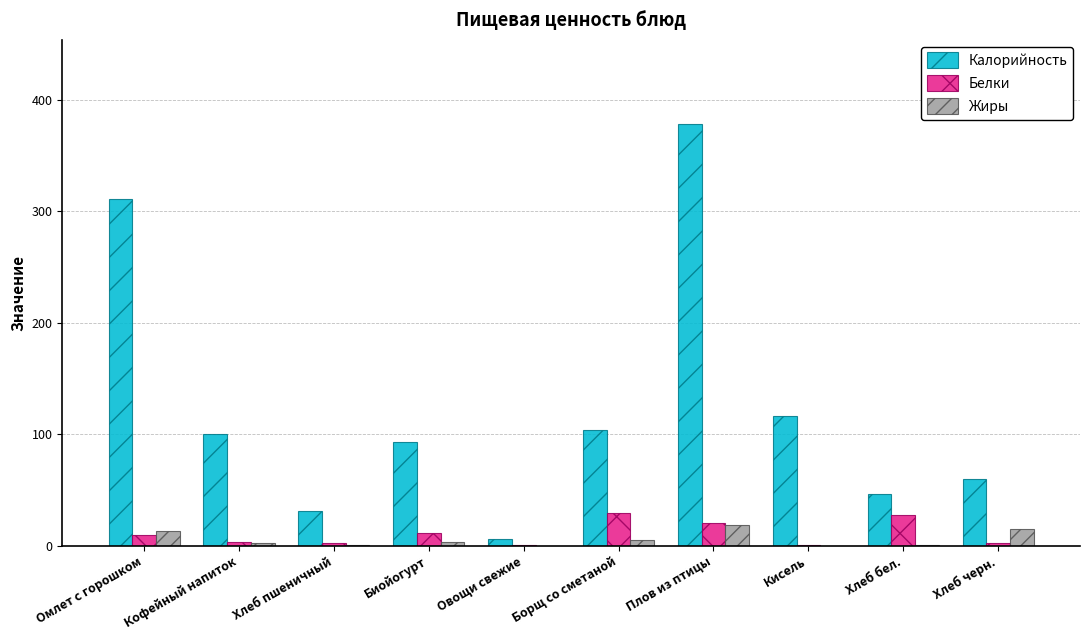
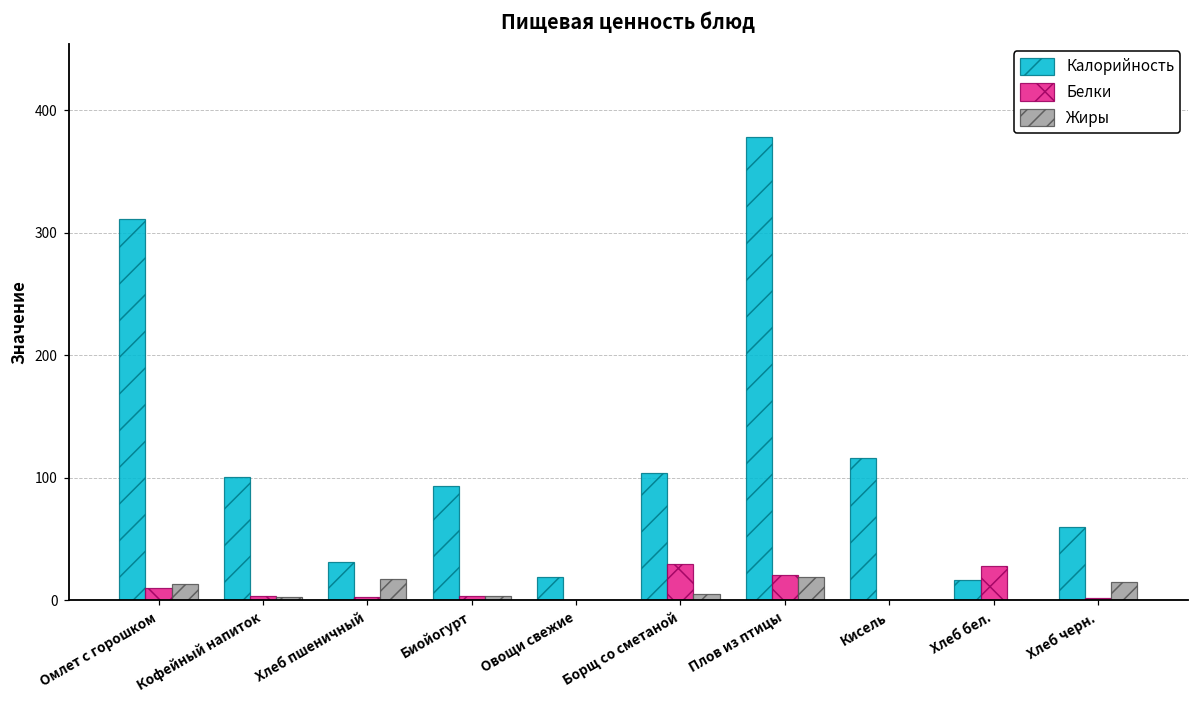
  {
    "Калорийность": {
      "Омлет с горошком": 311,
      "Кофейный напиток": 101,
      "Хлеб пшеничный": 31,
      "Биойогурт": 93,
-     "Овощи свежие": 6,
+     "Овощи свежие": 19,
      "Борщ со сметаной": 104,
      "Плов из птицы": 378,
      "Кисель": 116,
-     "Хлеб бел.": 47,
+     "Хлеб бел.": 16,
      "Хлеб черн.": 59
    },
    "Белки": {
      "Омлет с горошком": 10,
      "Кофейный напиток": 3,
      "Хлеб пшеничный": 2,
-     "Биойогурт": 12,
+     "Биойогурт": 4,
      "Борщ со сметаной": 30,
      "Плов из птицы": 21,
      "Хлеб бел.": 28
    },
    "Жиры": {
      "Омлет с горошком": 13,
      "Кофейный напиток": 3,
-     "Хлеб пшеничный": 0,
+     "Хлеб пшеничный": 17,
      "Биойогурт": 3,
      "Борщ со сметаной": 5,
      "Плов из птицы": 19,
      "Хлеб черн.": 15
    }
  }
